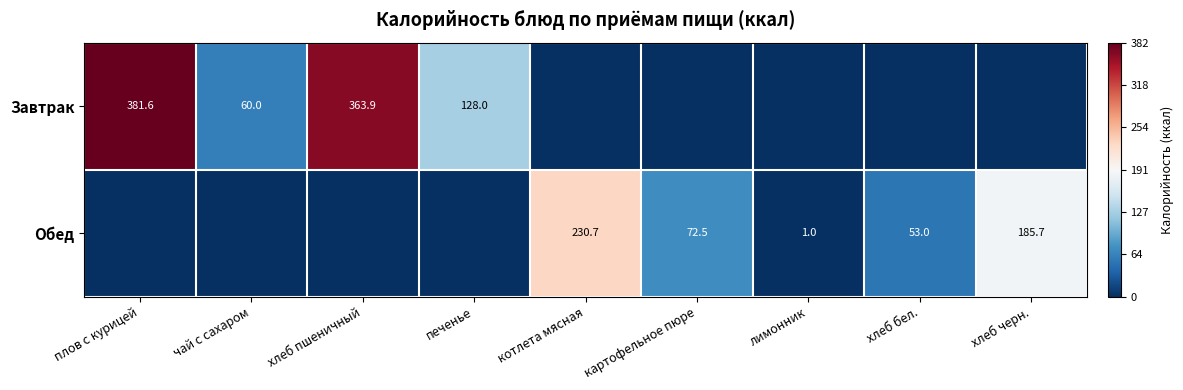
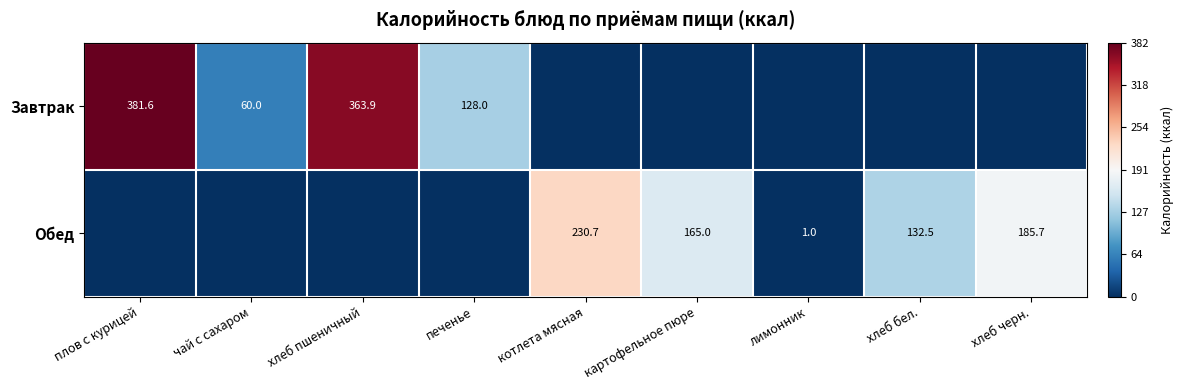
  {
    "Завтрак": {
      "плов с курицей": 381.6,
      "чай с сахаром": 60.0,
      "хлеб пшеничный": 363.9,
      "печенье": 128.0
    },
    "Обед": {
      "котлета мясная": 230.7,
-     "картофельное пюре": 72.5,
+     "картофельное пюре": 165.0,
      "лимонник": 1.0,
-     "хлеб бел.": 53.0,
+     "хлеб бел.": 132.5,
      "хлеб черн.": 185.7
    }
  }
